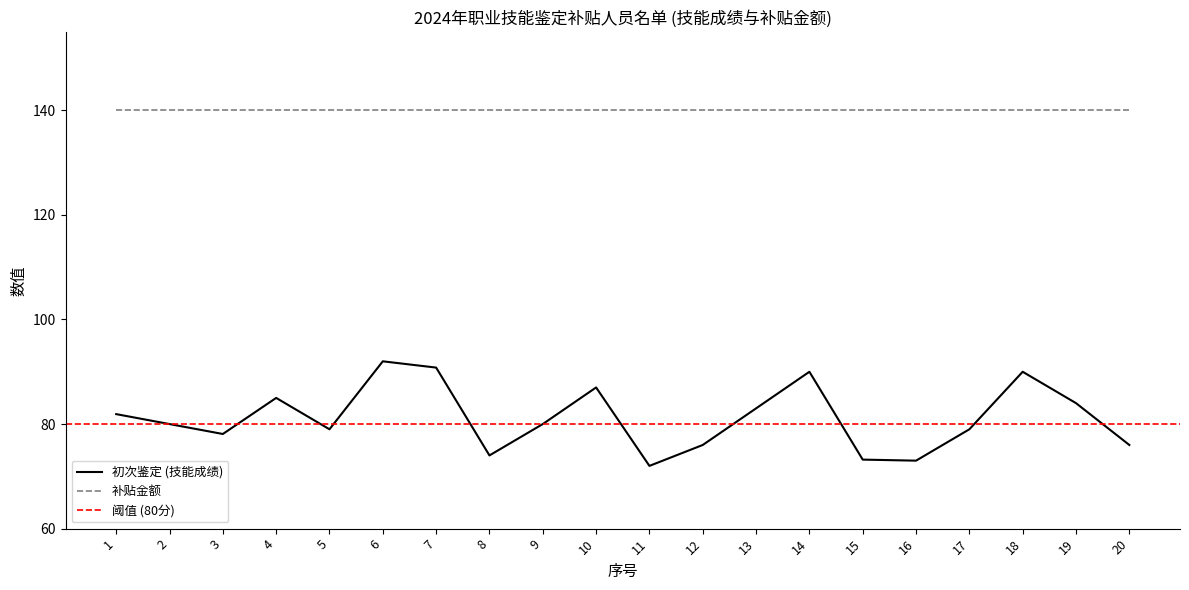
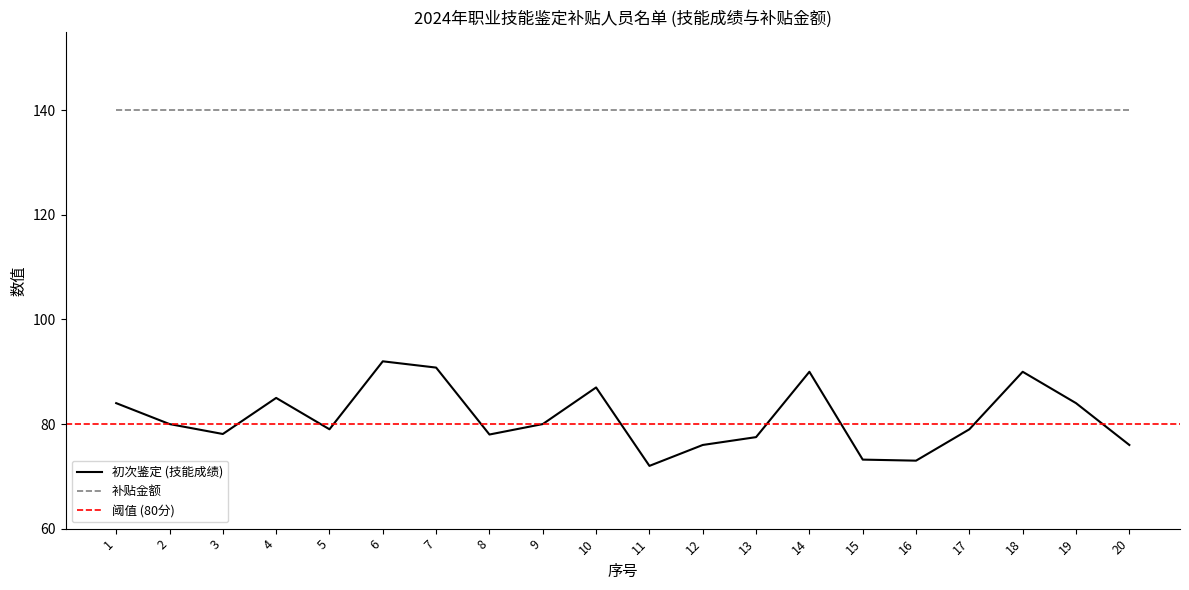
  {
    "初次鉴定 (技能成绩)": {
-     "1": 82,
+     "1": 84,
      "2": 80,
      "3": 78,
      "4": 85,
      "5": 79,
      "6": 92,
      "7": 91,
-     "8": 74,
+     "8": 78,
      "9": 80,
      "10": 87,
      "11": 72,
      "12": 76,
-     "13": 83,
+     "13": 78,
      "14": 90,
      "15": 73,
      "16": 73,
      "17": 79,
      "18": 90,
      "19": 84,
      "20": 76
    },
    "补贴金额": {
      "1": 140,
      "2": 140,
      "3": 140,
      "4": 140,
      "5": 140,
      "6": 140,
      "7": 140,
      "8": 140,
      "9": 140,
      "10": 140,
      "11": 140,
      "12": 140,
      "13": 140,
      "14": 140,
      "15": 140,
      "16": 140,
      "17": 140,
      "18": 140,
      "19": 140,
      "20": 140
    }
  }
